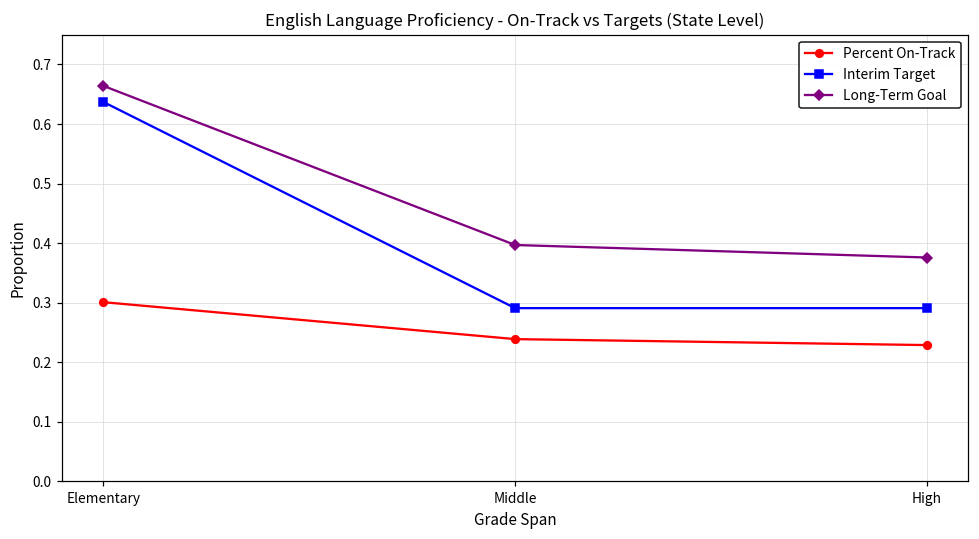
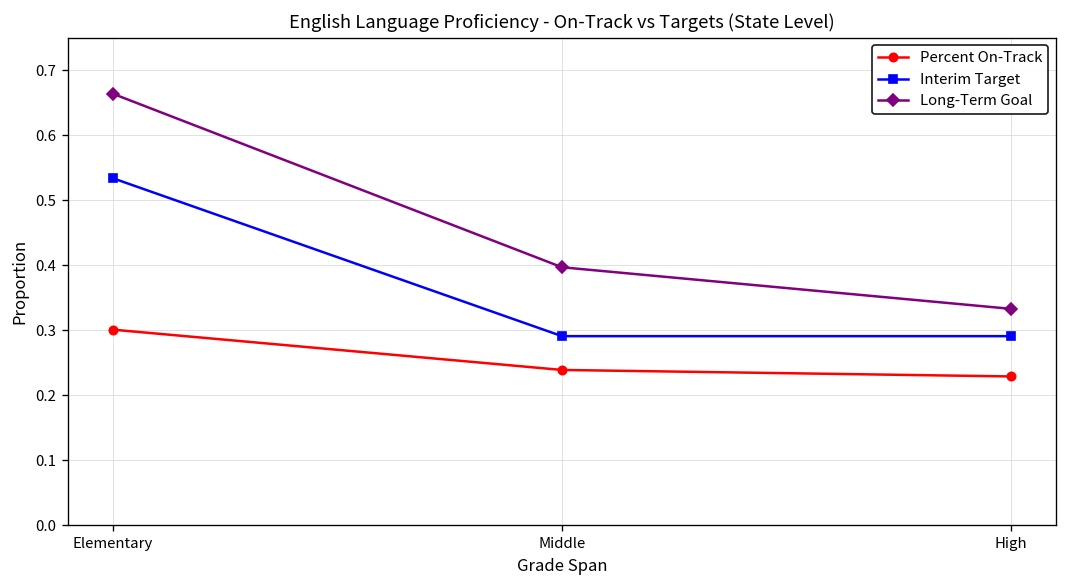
  {
    "Percent On-Track": {
      "Elementary": 0.30,
      "Middle": 0.24,
      "High": 0.23
    },
    "Interim Target": {
-     "Elementary": 0.64,
+     "Elementary": 0.53,
      "Middle": 0.29,
      "High": 0.29
    },
    "Long-Term Goal": {
      "Elementary": 0.66,
      "Middle": 0.40,
-     "High": 0.38
+     "High": 0.33
    }
  }
